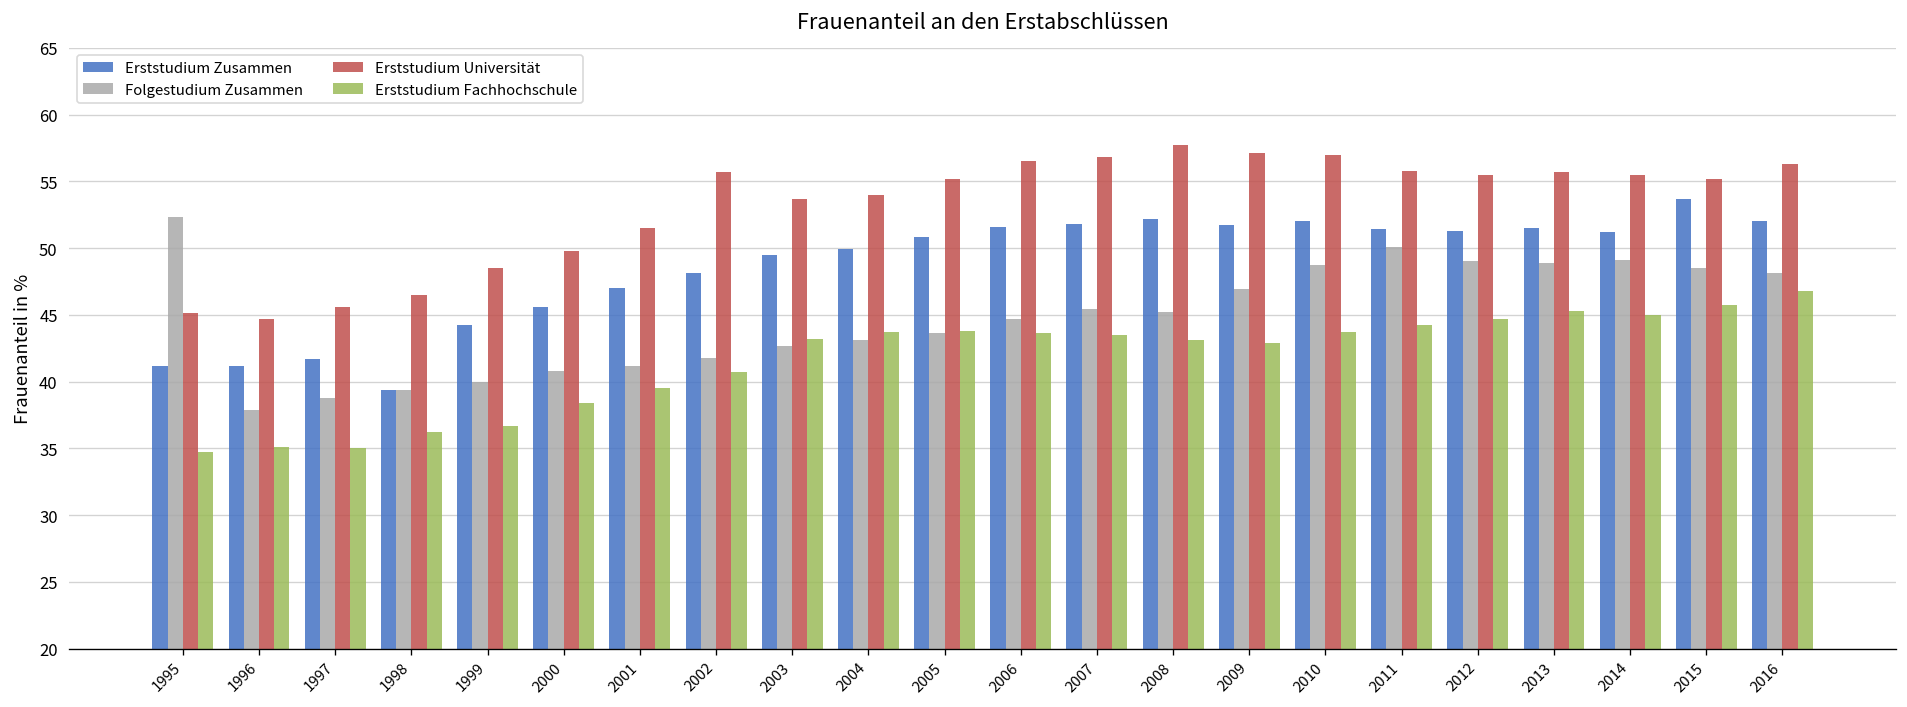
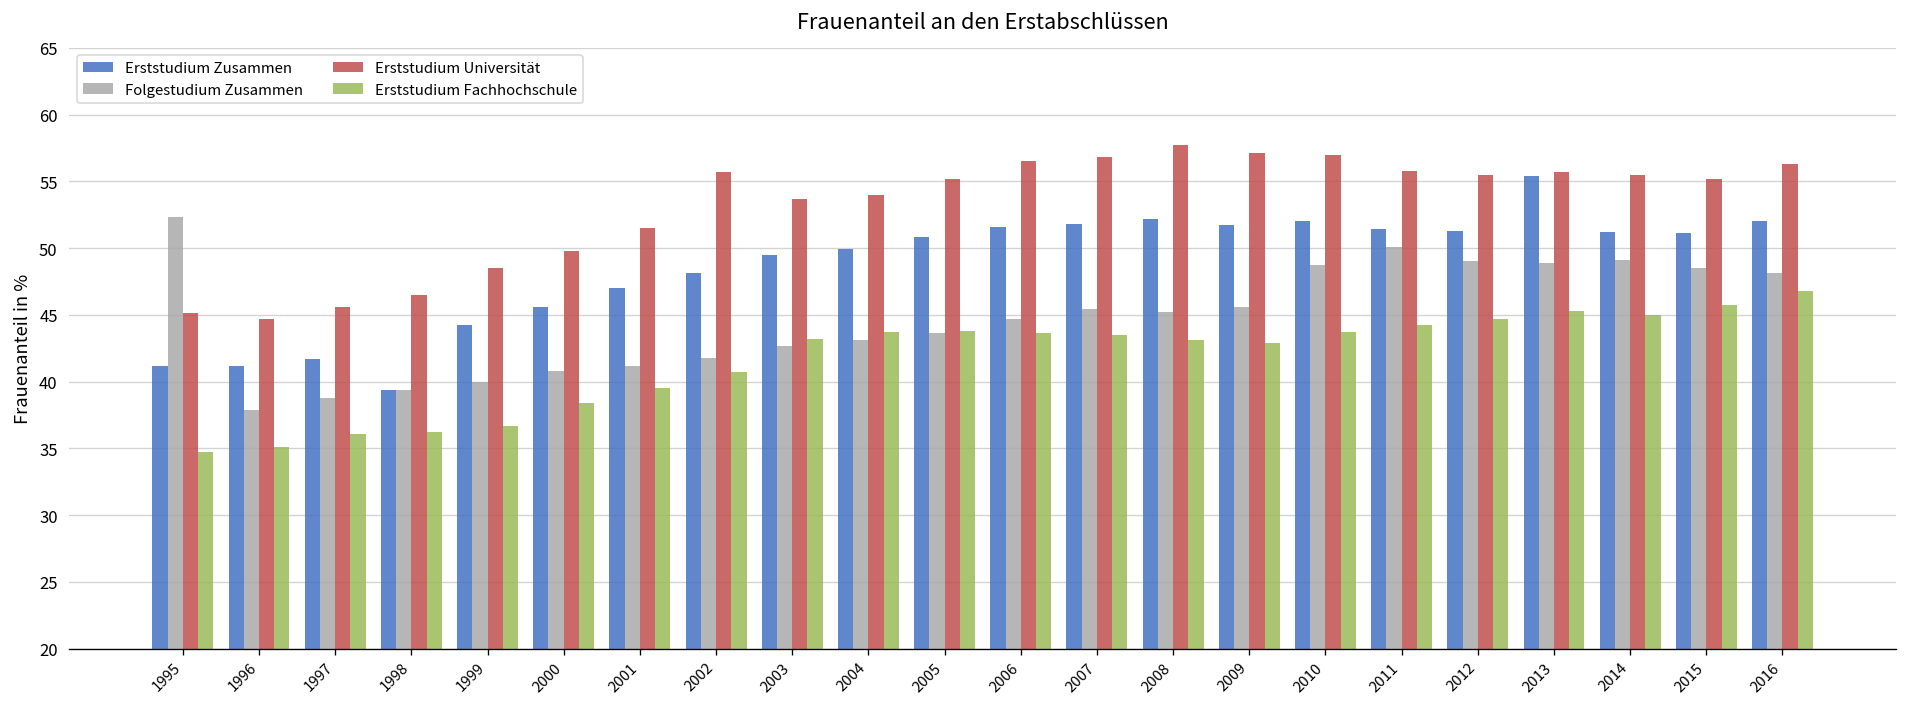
  {
    "Erststudium Zusammen": {
      "1995": 41.2,
      "1996": 41.2,
      "1997": 41.7,
      "1998": 39.4,
      "1999": 44.2,
      "2000": 45.6,
      "2001": 47.0,
      "2002": 48.1,
      "2003": 49.5,
      "2004": 49.9,
      "2005": 50.8,
      "2006": 51.6,
      "2007": 51.8,
      "2008": 52.2,
      "2009": 51.7,
      "2010": 52.0,
      "2011": 51.4,
      "2012": 51.3,
-     "2013": 51.5,
+     "2013": 55.4,
      "2014": 51.2,
-     "2015": 53.7,
+     "2015": 51.1,
      "2016": 52.0
    },
    "Folgestudium Zusammen": {
      "1995": 52.3,
      "1996": 37.9,
      "1997": 38.8,
      "1998": 39.4,
      "1999": 40.0,
      "2000": 40.8,
      "2001": 41.2,
      "2002": 41.8,
      "2003": 42.7,
      "2004": 43.1,
      "2005": 43.6,
      "2006": 44.7,
      "2007": 45.4,
      "2008": 45.2,
-     "2009": 46.9,
+     "2009": 45.6,
      "2010": 48.7,
      "2011": 50.1,
      "2012": 49.0,
      "2013": 48.9,
      "2014": 49.1,
      "2015": 48.5,
      "2016": 48.1
    },
    "Erststudium Universität": {
      "1995": 45.1,
      "1996": 44.7,
      "1997": 45.6,
      "1998": 46.5,
      "1999": 48.5,
      "2000": 49.8,
      "2001": 51.5,
      "2002": 55.7,
      "2003": 53.7,
      "2004": 54.0,
      "2005": 55.2,
      "2006": 56.5,
      "2007": 56.8,
      "2008": 57.7,
      "2009": 57.1,
      "2010": 57.0,
      "2011": 55.8,
      "2012": 55.5,
      "2013": 55.7,
      "2014": 55.5,
      "2015": 55.2,
      "2016": 56.3
    },
    "Erststudium Fachhochschule": {
      "1995": 34.7,
      "1996": 35.1,
-     "1997": 35.0,
+     "1997": 36.1,
      "1998": 36.2,
      "1999": 36.7,
      "2000": 38.4,
      "2001": 39.5,
      "2002": 40.7,
      "2003": 43.2,
      "2004": 43.7,
      "2005": 43.8,
      "2006": 43.6,
      "2007": 43.5,
      "2008": 43.1,
      "2009": 42.9,
      "2010": 43.7,
      "2011": 44.2,
      "2012": 44.7,
      "2013": 45.3,
      "2014": 45.0,
      "2015": 45.7,
      "2016": 46.8
    }
  }
